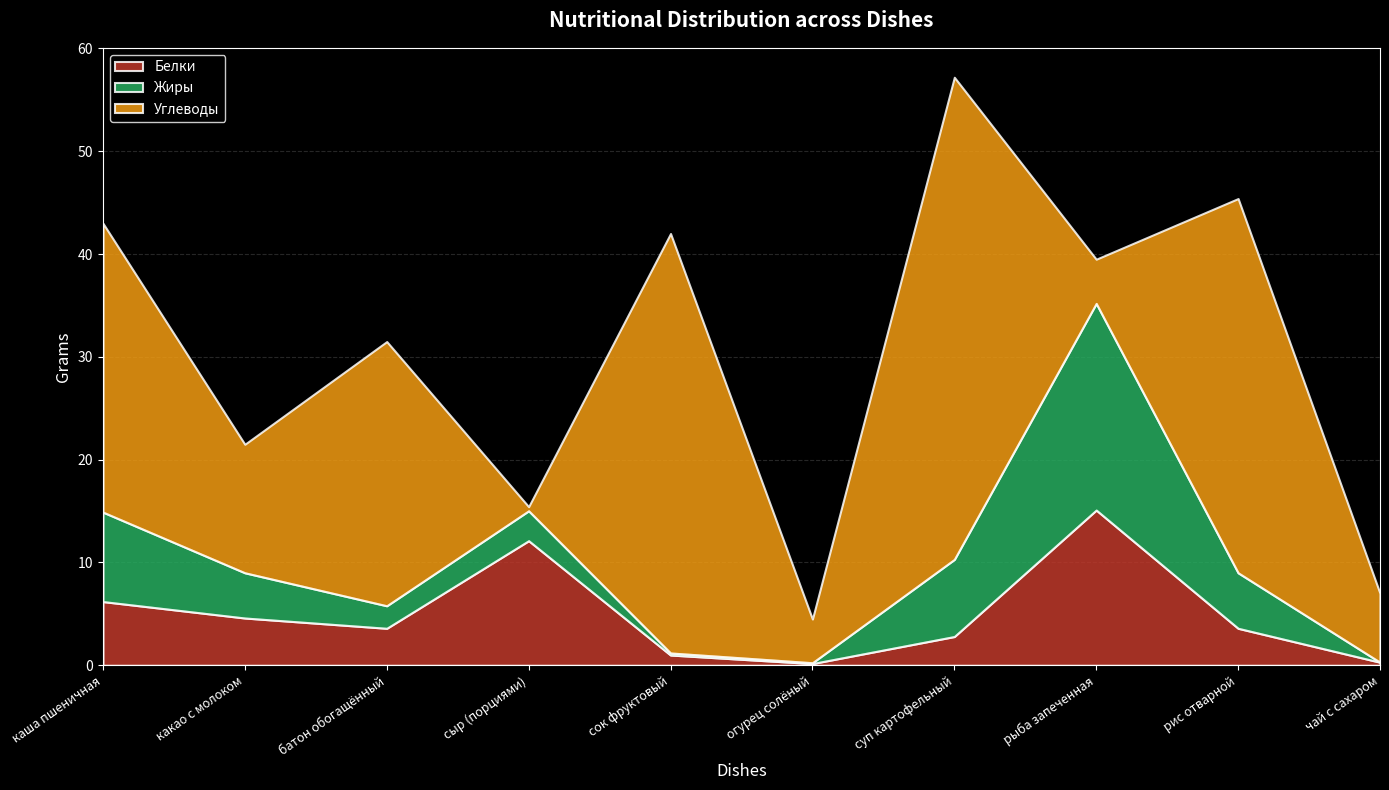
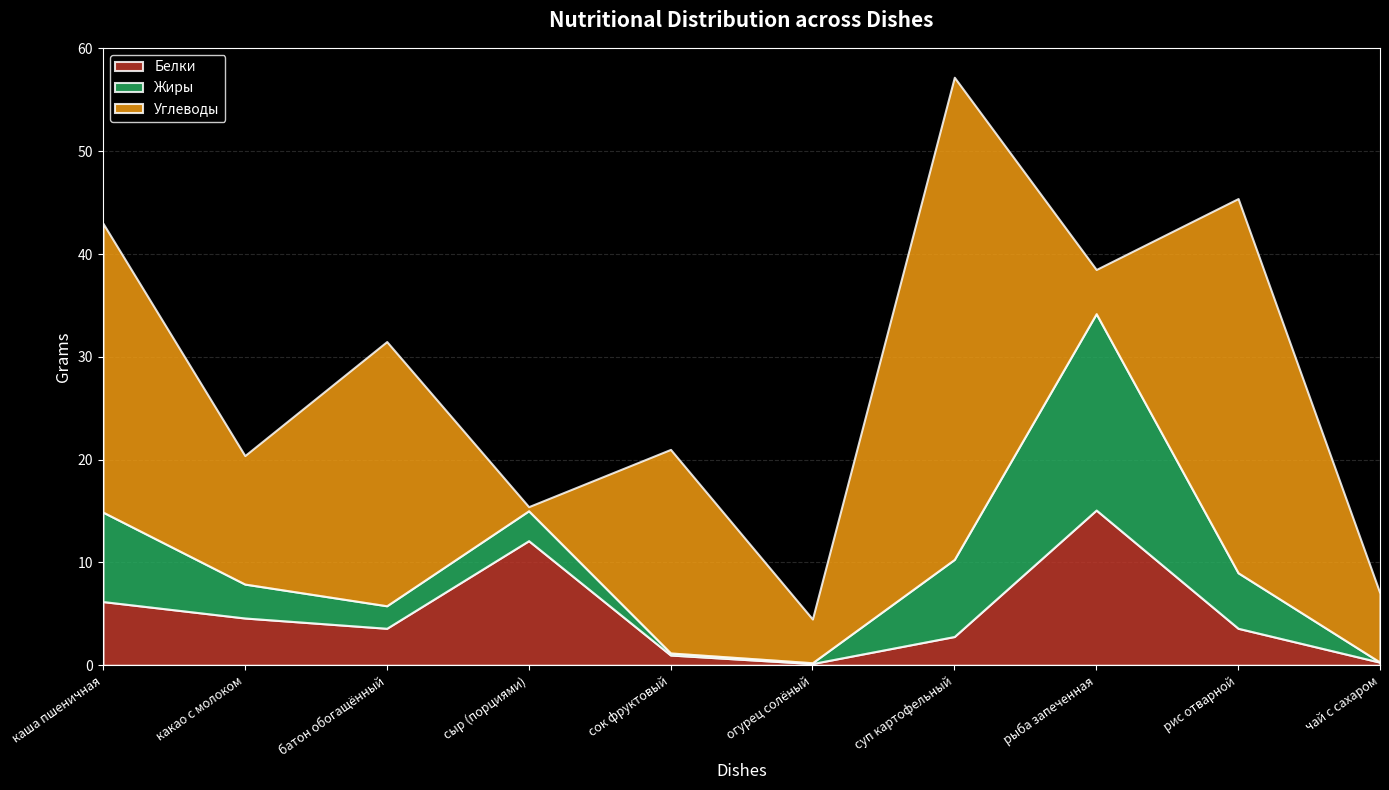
  {
    "Белки": {
      "каша пшеничная": 6.2,
      "какао с молоком": 4.6,
      "батон обогащённый": 3.6,
      "сыр (порциями)": 12.1,
      "суп картофельный": 2.8,
      "рыба запеченная": 15.1,
      "рис отварной": 3.6
    },
    "Жиры": {
      "каша пшеничная": 8.7,
-     "какао с молоком": 4.4,
+     "какао с молоком": 3.3,
      "батон обогащённый": 2.2,
      "сыр (порциями)": 2.9,
      "суп картофельный": 7.5,
-     "рыба запеченная": 20.1,
+     "рыба запеченная": 19.1,
      "рис отварной": 5.4
    },
    "Углеводы": {
      "каша пшеничная": 28.1,
      "какао с молоком": 12.5,
      "батон обогащённый": 25.7,
      "сыр (порциями)": 0.4,
-     "сок фруктовый": 40.8,
+     "сок фруктовый": 19.8,
      "огурец солёный": 4.3,
      "суп картофельный": 46.9,
      "рыба запеченная": 4.3,
      "рис отварной": 36.4,
      "чай с сахаром": 6.7
    }
  }
